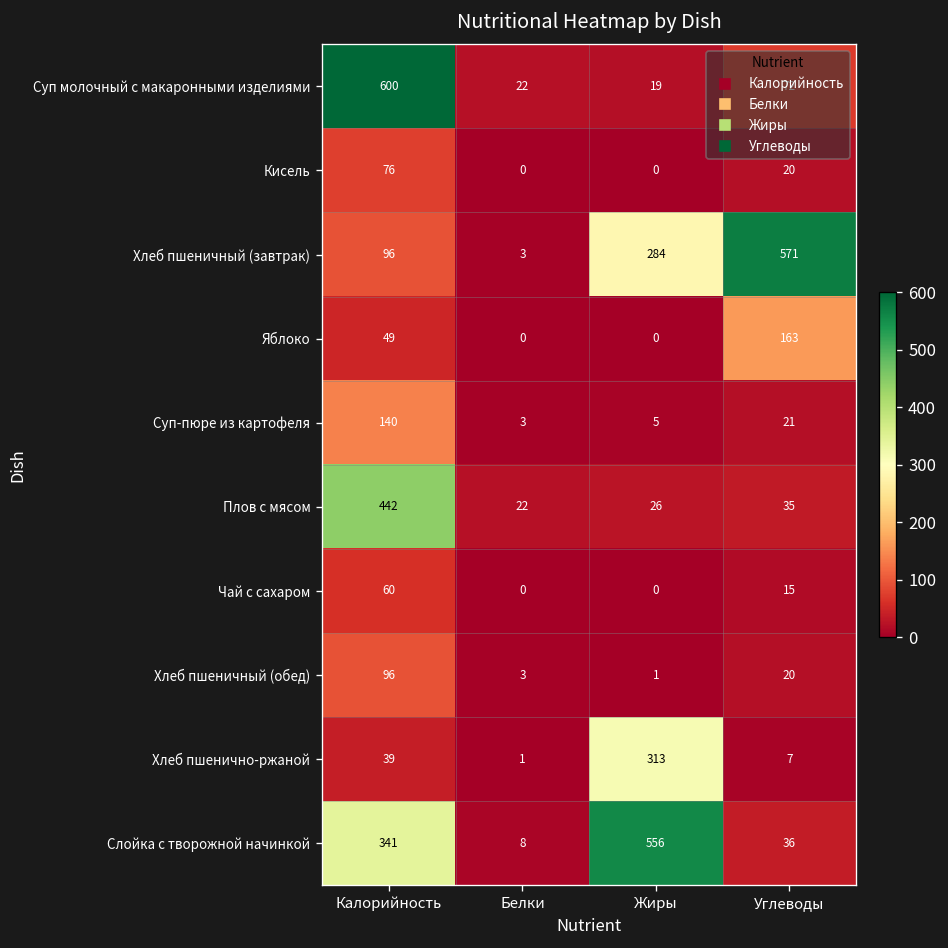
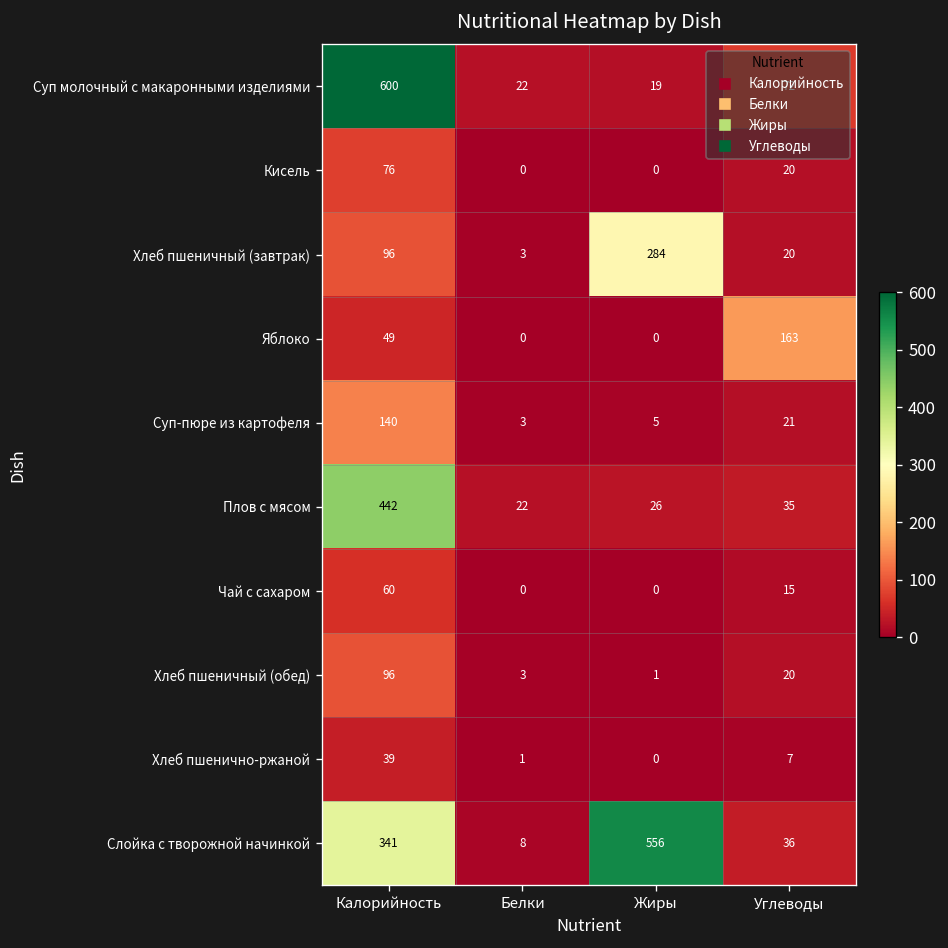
  {
    "Суп молочный с макаронными изделиями": {
      "Калорийность": 600,
      "Белки": 22,
      "Жиры": 19
    },
    "Кисель": {
      "Калорийность": 76,
      "Белки": 0,
      "Жиры": 0,
      "Углеводы": 20
    },
    "Хлеб пшеничный (завтрак)": {
      "Калорийность": 96,
      "Белки": 3,
      "Жиры": 284,
-     "Углеводы": 571
+     "Углеводы": 20
    },
    "Яблоко": {
      "Калорийность": 49,
      "Белки": 0,
      "Жиры": 0,
      "Углеводы": 163
    },
    "Суп-пюре из картофеля": {
      "Калорийность": 140,
      "Белки": 3,
      "Жиры": 5,
      "Углеводы": 21
    },
    "Плов с мясом": {
      "Калорийность": 442,
      "Белки": 22,
      "Жиры": 26,
      "Углеводы": 35
    },
    "Чай с сахаром": {
      "Калорийность": 60,
      "Белки": 0,
      "Жиры": 0,
      "Углеводы": 15
    },
    "Хлеб пшеничный (обед)": {
      "Калорийность": 96,
      "Белки": 3,
      "Жиры": 1,
      "Углеводы": 20
    },
    "Хлеб пшенично-ржаной": {
      "Калорийность": 39,
      "Белки": 1,
-     "Жиры": 313,
+     "Жиры": 0,
      "Углеводы": 7
    },
    "Слойка с творожной начинкой": {
      "Калорийность": 341,
      "Белки": 8,
      "Жиры": 556,
      "Углеводы": 36
    }
  }
